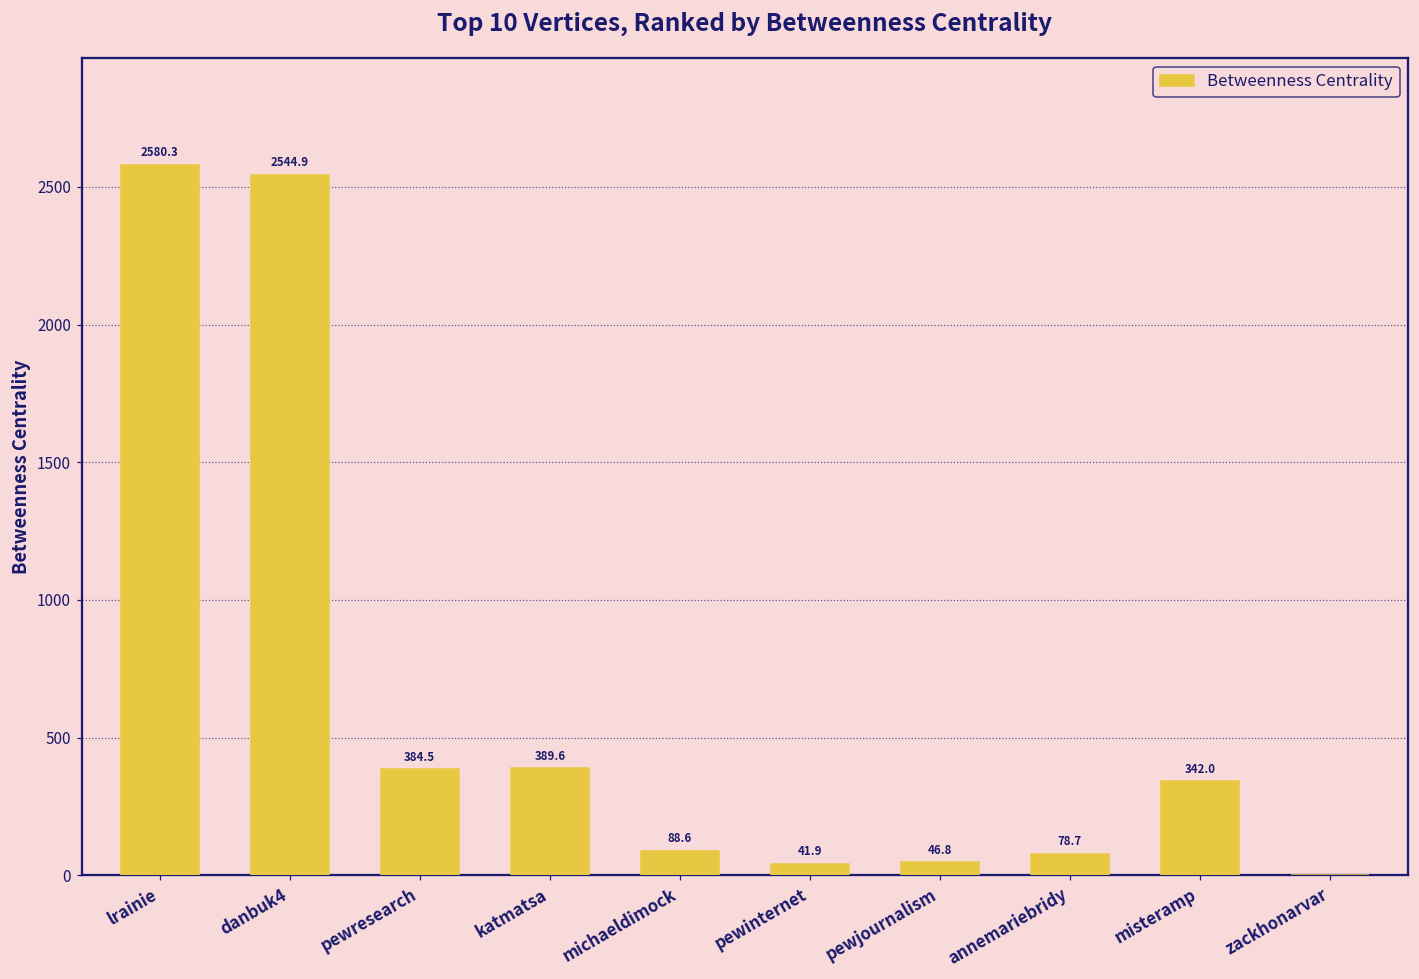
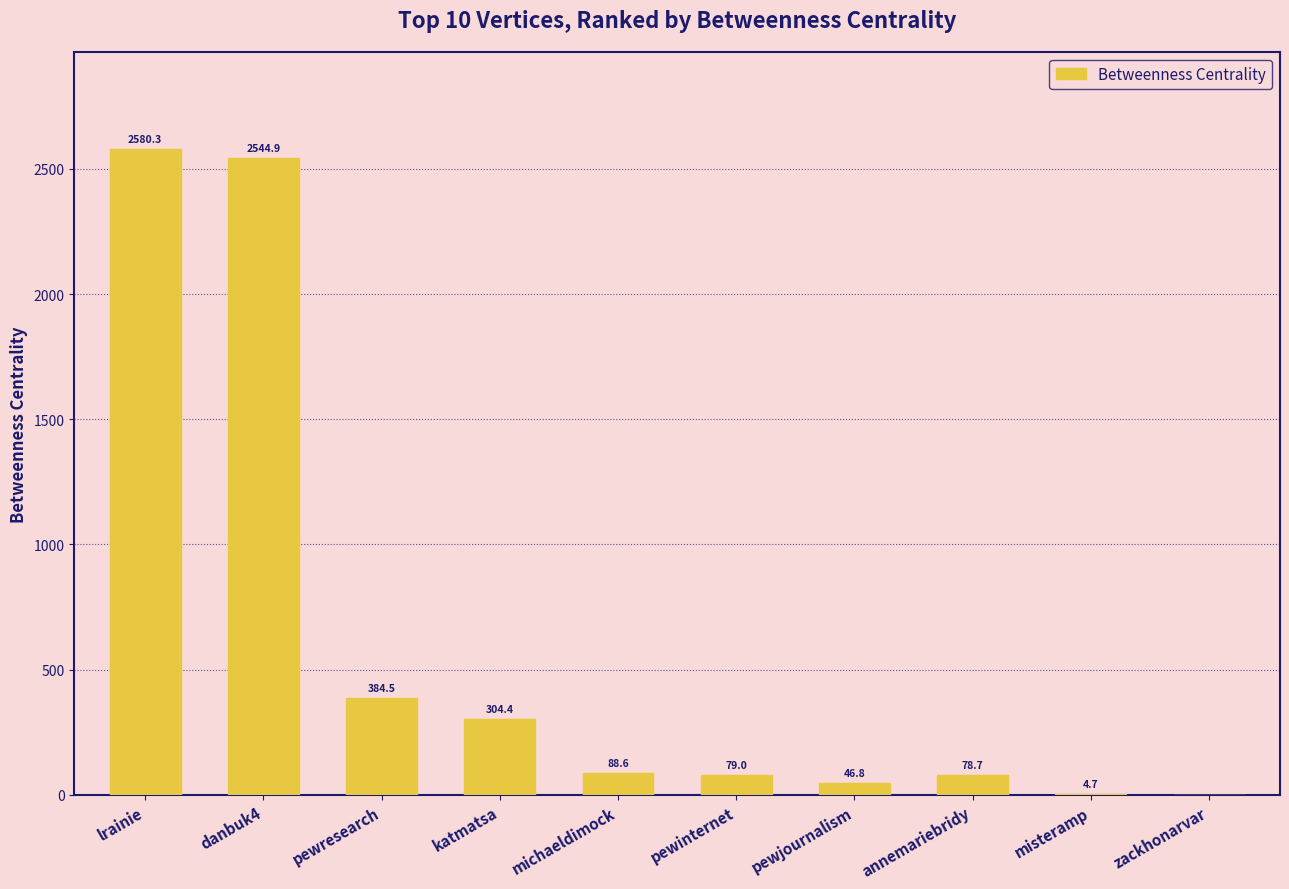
  {
    "lrainie": 2580.3,
    "danbuk4": 2544.9,
    "pewresearch": 384.5,
-   "katmatsa": 389.6,
+   "katmatsa": 304.4,
    "michaeldimock": 88.6,
-   "pewinternet": 41.9,
+   "pewinternet": 79.0,
    "pewjournalism": 46.8,
    "annemariebridy": 78.7,
-   "misteramp": 342.0
+   "misteramp": 4.7
  }
